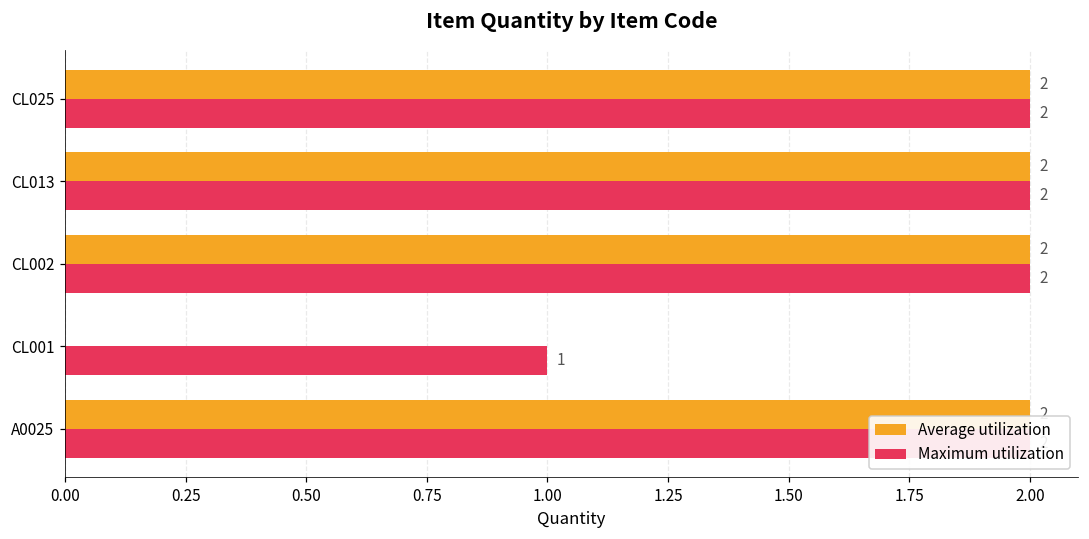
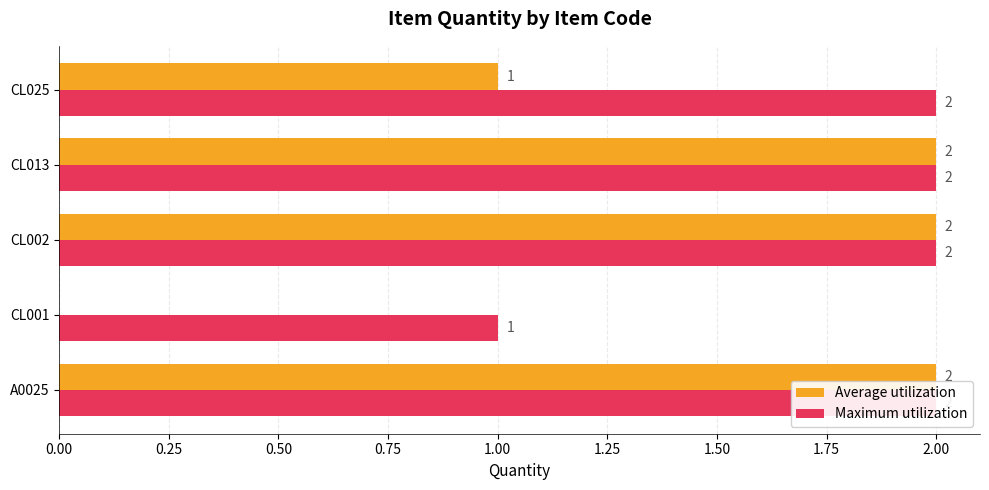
  {
    "Average utilization": {
-     "CL025": 2,
+     "CL025": 1,
      "CL013": 2,
      "CL002": 2
    },
    "Maximum utilization": {
      "CL025": 2,
      "CL013": 2,
      "CL002": 2,
      "CL001": 1
    }
  }
